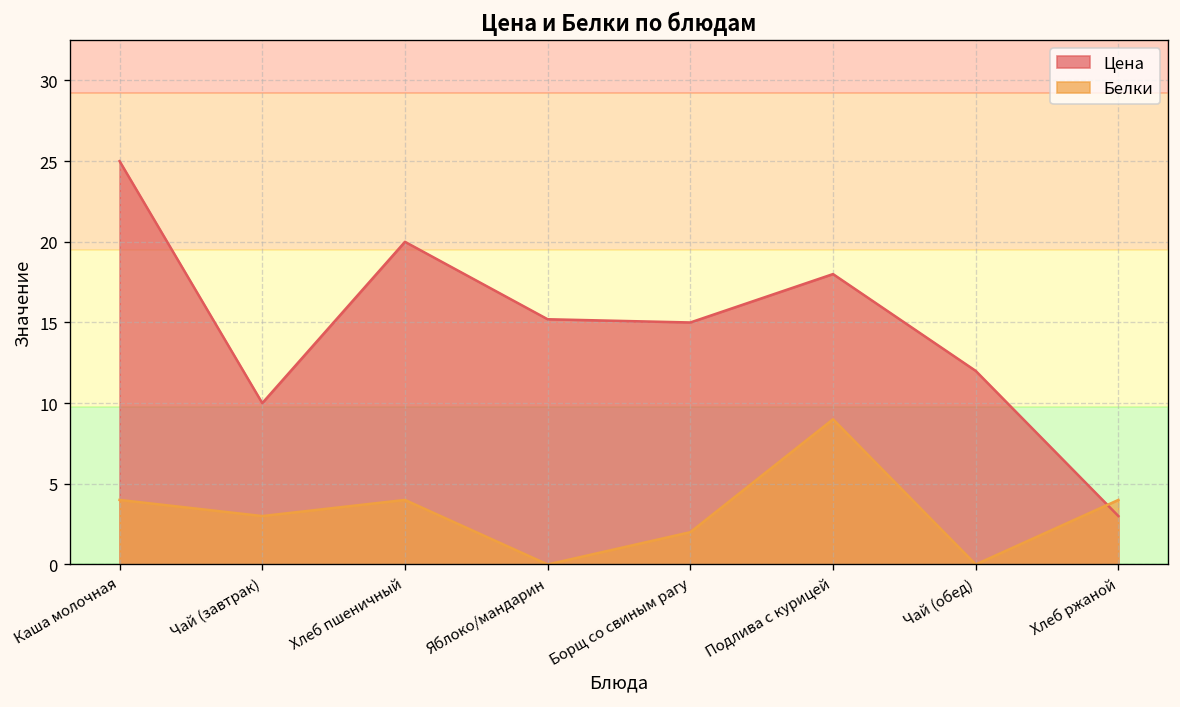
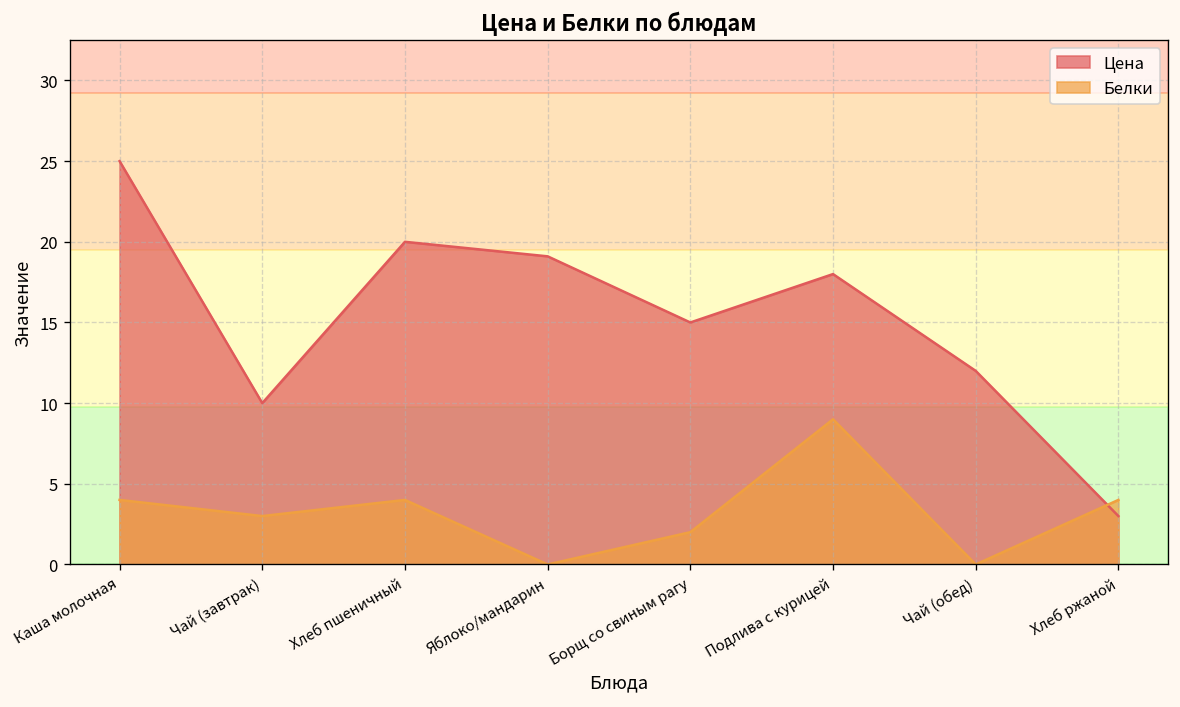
  {
    "Цена": {
      "Каша молочная": 25.0,
      "Чай (завтрак)": 10.0,
      "Хлеб пшеничный": 20.0,
-     "Яблоко/мандарин": 15.2,
+     "Яблоко/мандарин": 19.1,
      "Борщ со свиным рагу": 15.0,
      "Подлива с курицей": 18.0,
      "Чай (обед)": 12.0,
      "Хлеб ржаной": 3.0
    },
    "Белки": {
      "Каша молочная": 4.0,
      "Чай (завтрак)": 3.0,
      "Хлеб пшеничный": 4.0,
      "Яблоко/мандарин": 0.0,
      "Борщ со свиным рагу": 2.0,
      "Подлива с курицей": 9.0,
      "Чай (обед)": 0.0,
      "Хлеб ржаной": 4.0
    }
  }
